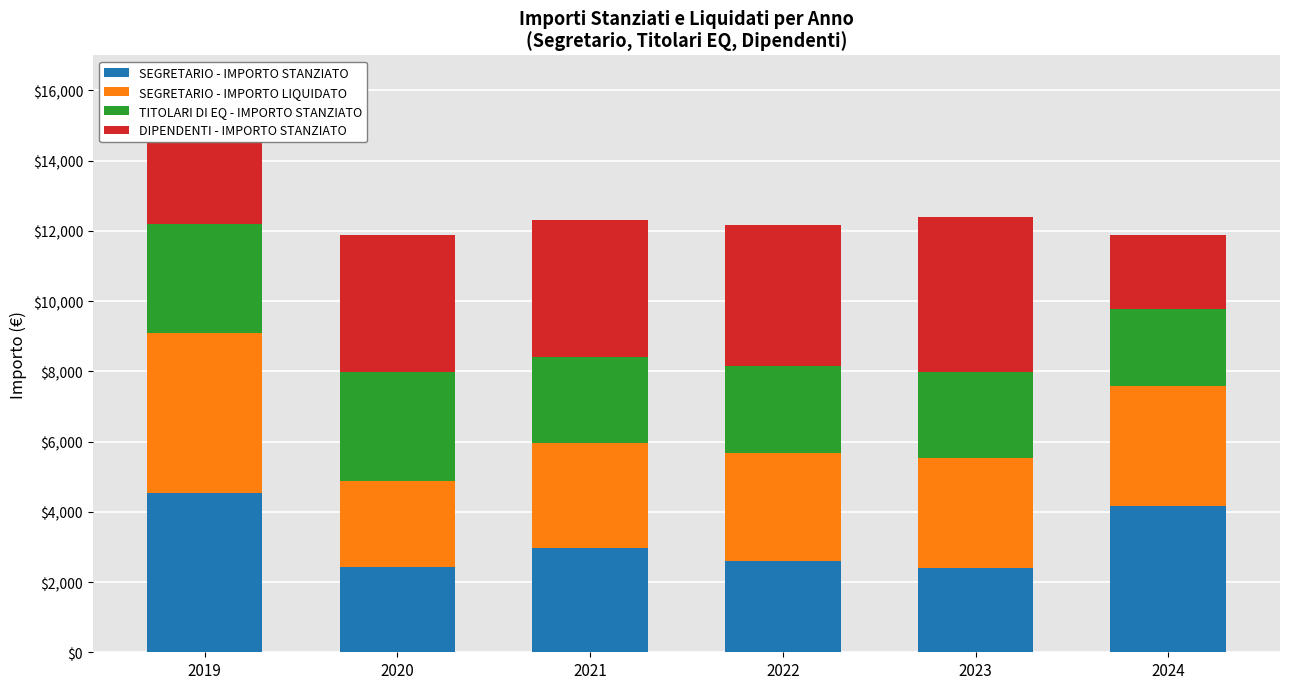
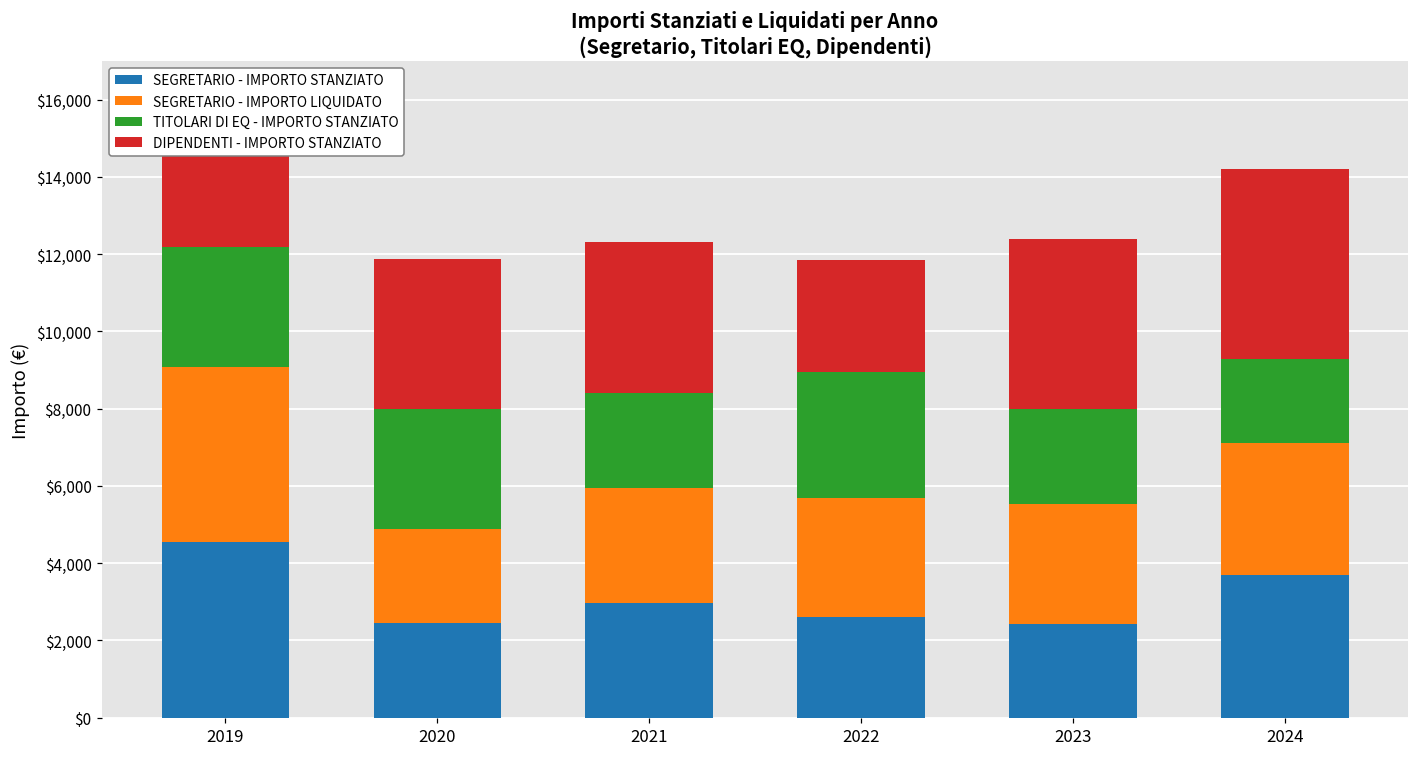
  {
    "SEGRETARIO - IMPORTO STANZIATO": {
      "2019": "$4,500",
      "2020": "$2,400",
      "2021": "$3,000",
      "2022": "$2,600",
      "2023": "$2,400",
-     "2024": "$4,200"
+     "2024": "$3,700"
    },
    "SEGRETARIO - IMPORTO LIQUIDATO": {
      "2019": "$4,500",
      "2020": "$2,400",
      "2021": "$3,000",
      "2022": "$3,100",
      "2023": "$3,100",
      "2024": "$3,400"
    },
    "TITOLARI DI EQ - IMPORTO STANZIATO": {
      "2019": "$3,100",
      "2020": "$3,100",
      "2021": "$2,500",
-     "2022": "$2,500",
+     "2022": "$3,300",
      "2023": "$2,500",
      "2024": "$2,200"
    },
    "DIPENDENTI - IMPORTO STANZIATO": {
      "2020": "$3,900",
      "2021": "$3,900",
-     "2022": "$4,000",
+     "2022": "$2,900",
      "2023": "$4,400",
-     "2024": "$2,100"
+     "2024": "$4,900"
    }
  }
